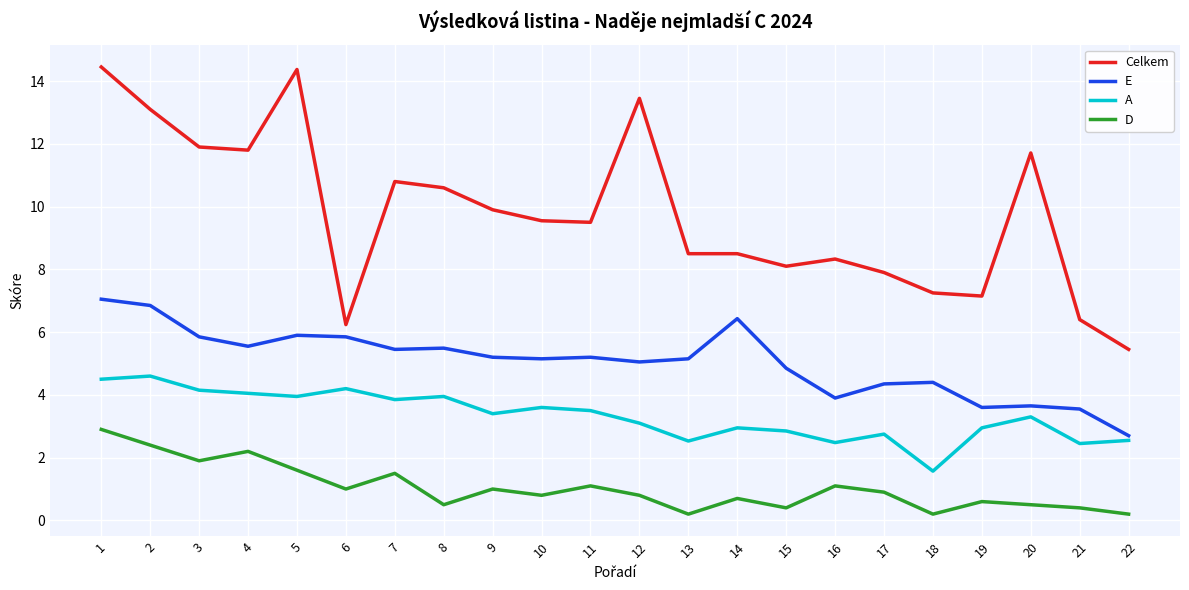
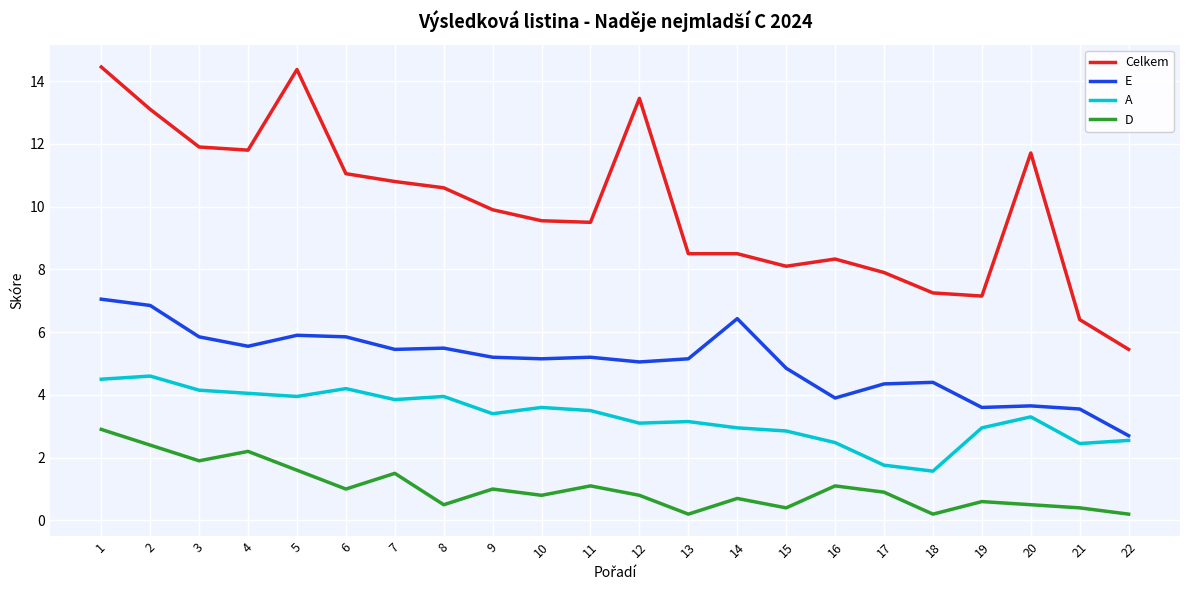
  {
    "Celkem": {
      "1": 14.5,
      "2": 13.1,
      "3": 11.9,
      "4": 11.8,
      "5": 14.4,
-     "6": 6.2,
+     "6": 11.1,
      "7": 10.8,
      "8": 10.6,
      "9": 9.9,
      "10": 9.6,
      "11": 9.5,
      "12": 13.5,
      "13": 8.5,
      "14": 8.5,
      "15": 8.1,
      "16": 8.3,
      "17": 7.9,
      "18": 7.3,
      "19": 7.2,
      "20": 11.7,
      "21": 6.4,
      "22": 5.5
    },
    "E": {
      "1": 7.1,
      "2": 6.9,
      "3": 5.9,
      "4": 5.6,
      "5": 5.9,
      "6": 5.9,
      "7": 5.5,
      "8": 5.5,
      "9": 5.2,
      "10": 5.2,
      "11": 5.2,
      "12": 5.1,
      "13": 5.2,
      "14": 6.4,
      "15": 4.9,
      "16": 3.9,
      "17": 4.4,
      "18": 4.4,
      "19": 3.6,
      "20": 3.7,
      "21": 3.6,
      "22": 2.7
    },
    "A": {
      "1": 4.5,
      "2": 4.6,
      "3": 4.2,
      "4": 4.1,
      "5": 4.0,
      "6": 4.2,
      "7": 3.9,
      "8": 4.0,
      "9": 3.4,
      "10": 3.6,
      "11": 3.5,
      "12": 3.1,
-     "13": 2.5,
+     "13": 3.2,
      "14": 3.0,
      "15": 2.9,
      "16": 2.5,
-     "17": 2.8,
+     "17": 1.8,
      "18": 1.6,
      "19": 3.0,
      "20": 3.3,
      "21": 2.5,
      "22": 2.6
    },
    "D": {
      "1": 2.9,
      "2": 2.4,
      "3": 1.9,
      "4": 2.2,
      "5": 1.6,
      "6": 1.0,
      "7": 1.5,
      "8": 0.5,
      "9": 1.0,
      "10": 0.8,
      "11": 1.1,
      "12": 0.8,
      "13": 0.2,
      "14": 0.7,
      "15": 0.4,
      "16": 1.1,
      "17": 0.9,
      "18": 0.2,
      "19": 0.6,
      "20": 0.5,
      "21": 0.4,
      "22": 0.2
    }
  }
